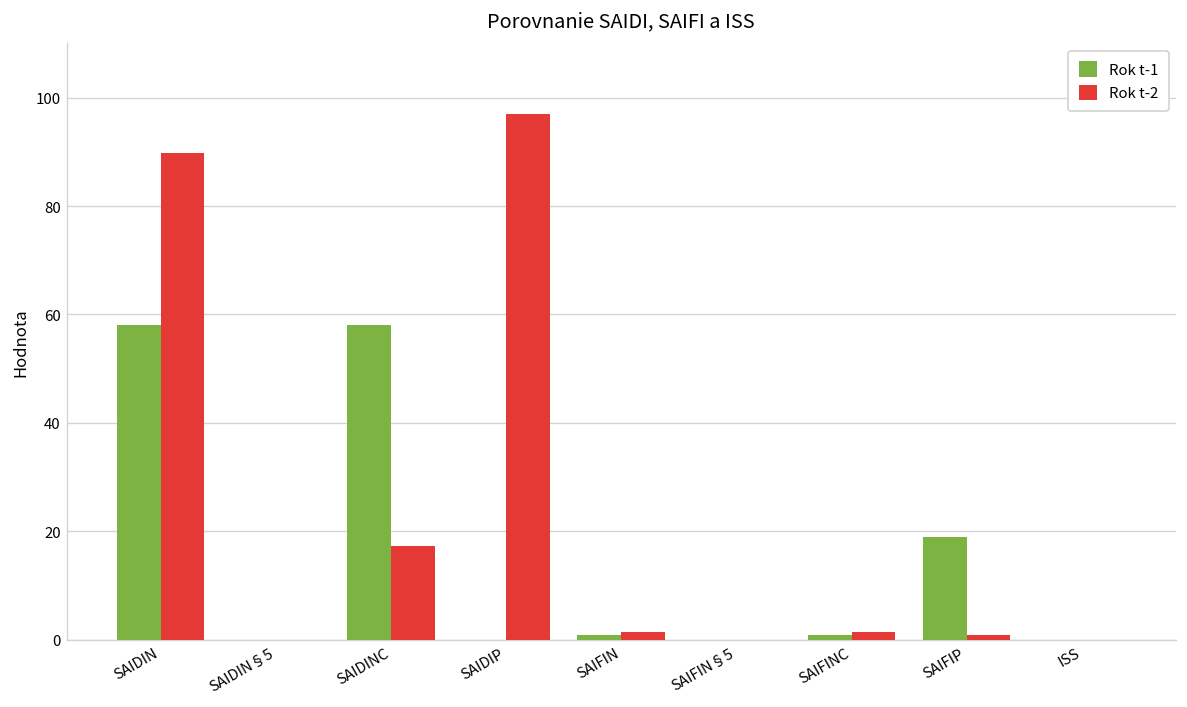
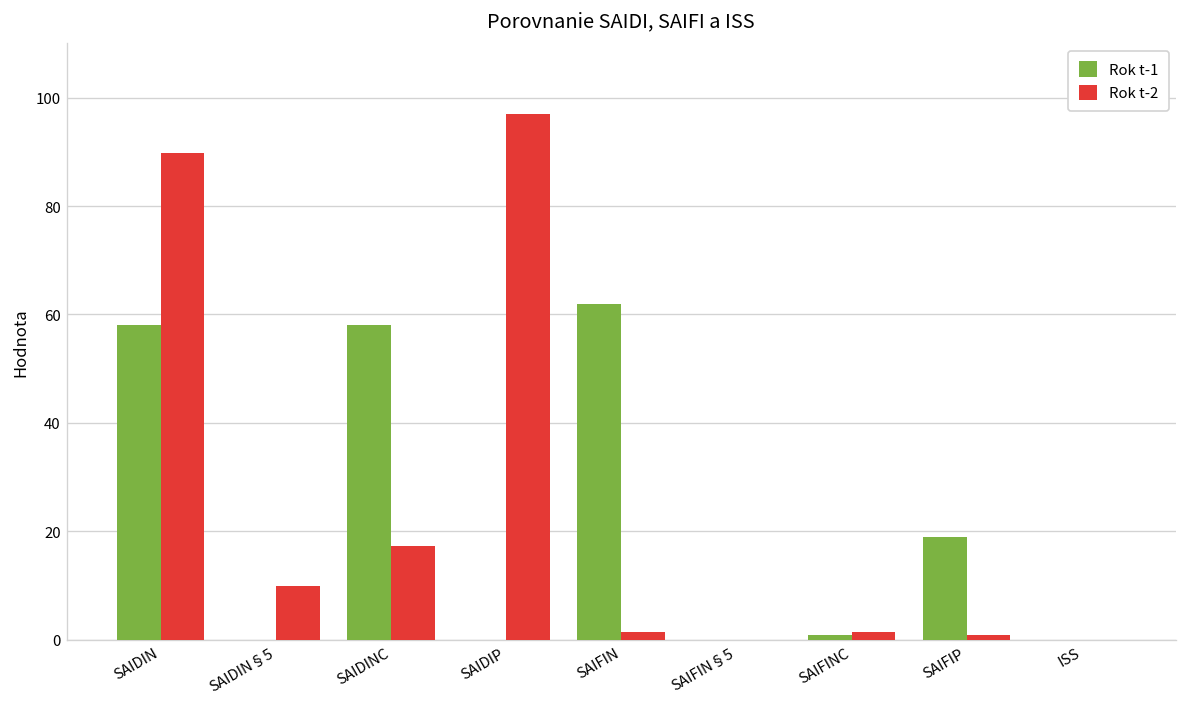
  {
    "Rok t-1": {
      "SAIDIN": 58,
      "SAIDIN§5": 0,
      "SAIDINC": 58,
      "SAIDIP": 0,
-     "SAIFIN": 1,
+     "SAIFIN": 62,
      "SAIFIN§5": 0,
      "SAIFINC": 1,
      "SAIFIP": 19
    },
    "Rok t-2": {
      "SAIDIN": 90,
-     "SAIDIN§5": 0,
+     "SAIDIN§5": 10,
      "SAIDINC": 17,
      "SAIDIP": 97,
      "SAIFIN": 1,
      "SAIFIN§5": 0,
      "SAIFINC": 1,
      "SAIFIP": 1,
      "ISS": 0
    }
  }
